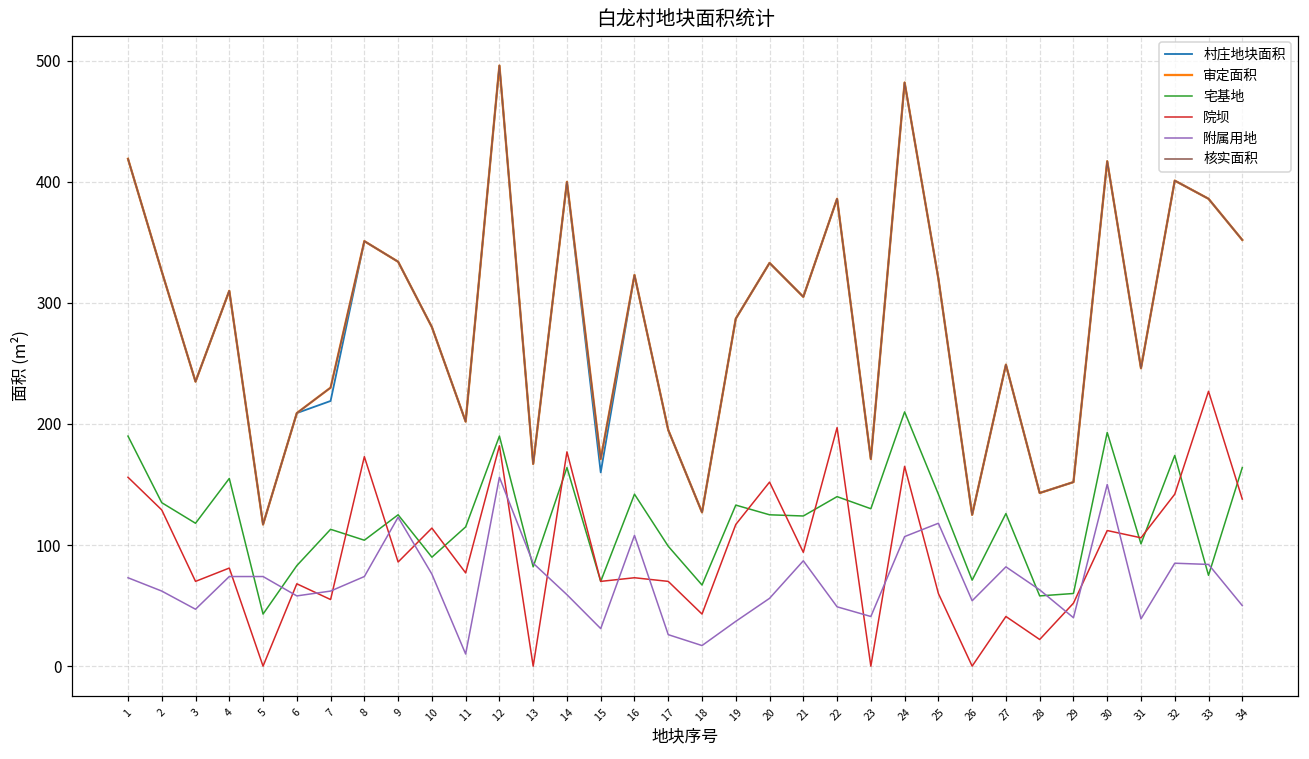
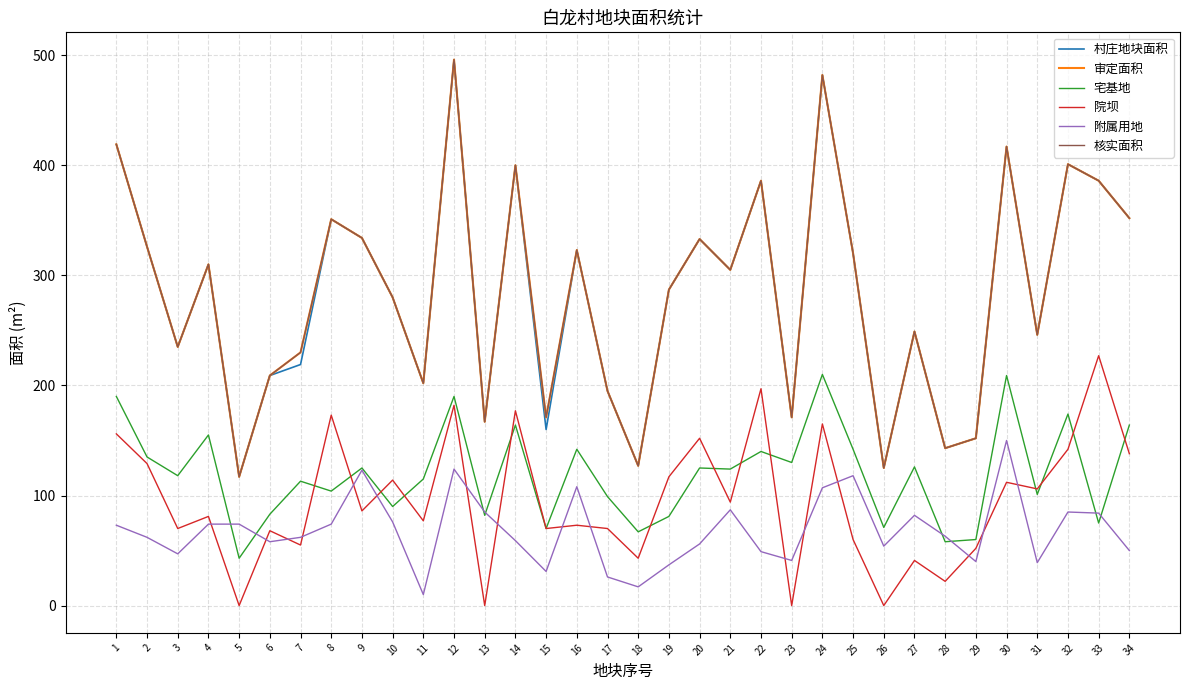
  {
    "村庄地块面积": {
      "7": 219,
      "15": 160
    },
    "核实面积": {
      "7": 230,
      "15": 171
    },
    "宅基地": {
      "1": 190,
      "2": 135,
      "3": 118,
      "4": 155,
      "5": 43,
      "6": 83,
      "7": 113,
      "8": 104,
      "10": 90,
      "11": 115,
      "12": 190,
      "13": 82,
      "14": 164,
      "16": 142,
      "17": 99,
      "18": 67,
-     "19": 133,
+     "19": 81,
      "20": 125,
      "21": 124,
      "22": 140,
      "23": 130,
      "24": 210,
      "25": 142,
      "26": 71,
      "27": 126,
      "28": 58,
      "29": 60,
-     "30": 193,
+     "30": 209,
      "31": 101,
      "32": 174,
      "33": 75,
      "34": 164
    },
    "院坝": {
      "1": 156,
      "2": 129,
      "3": 70,
      "4": 81,
      "5": 0,
      "6": 68,
      "7": 55,
      "8": 173,
      "9": 86,
      "10": 114,
      "11": 77,
      "12": 182,
      "13": 0,
      "14": 177,
      "16": 73,
      "17": 70,
      "18": 43,
      "19": 117,
      "20": 152,
      "21": 94,
      "22": 197,
      "23": 0,
      "24": 165,
      "25": 60,
      "26": 0,
      "27": 41,
      "28": 22,
      "29": 52,
      "30": 112,
      "31": 106,
      "32": 142,
      "33": 227,
      "34": 138
    },
    "附属用地": {
      "1": 73,
      "2": 62,
      "3": 47,
      "4": 74,
      "5": 74,
      "6": 58,
      "7": 62,
      "8": 74,
      "10": 76,
      "11": 10,
-     "12": 156,
+     "12": 124,
      "13": 85,
      "14": 59,
      "15": 31,
      "16": 108,
      "17": 26,
      "18": 17,
      "19": 37,
      "20": 56,
      "21": 87,
      "22": 49,
      "23": 41,
      "24": 107,
      "25": 118,
      "26": 54,
      "27": 82,
      "28": 63,
      "29": 40,
      "30": 150,
      "31": 39,
      "32": 85,
      "33": 84,
      "34": 50
    }
  }
